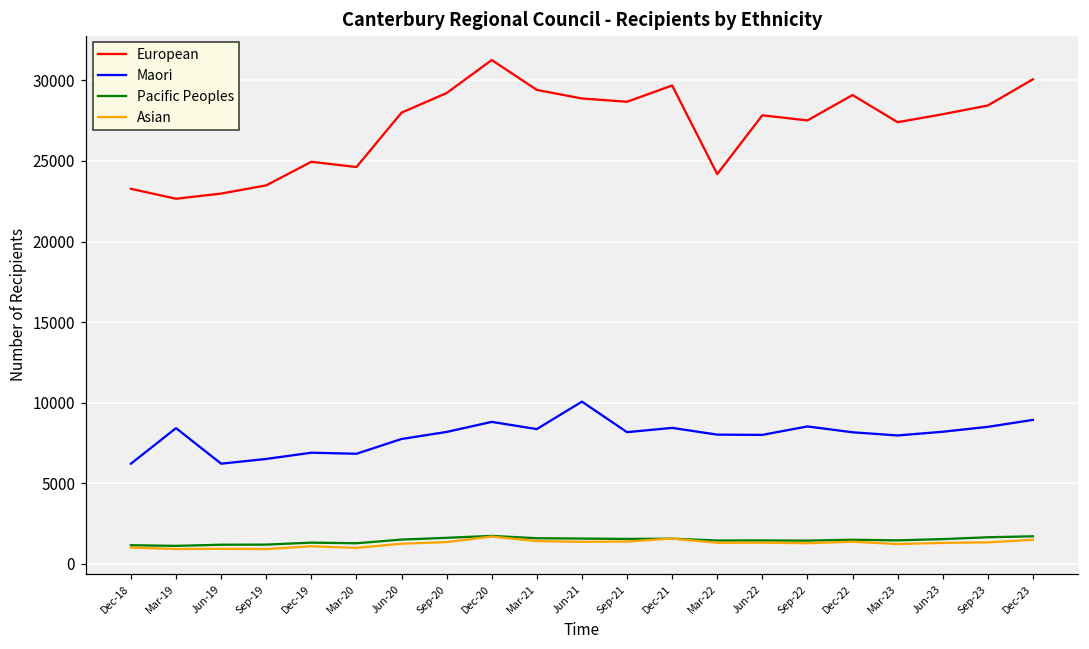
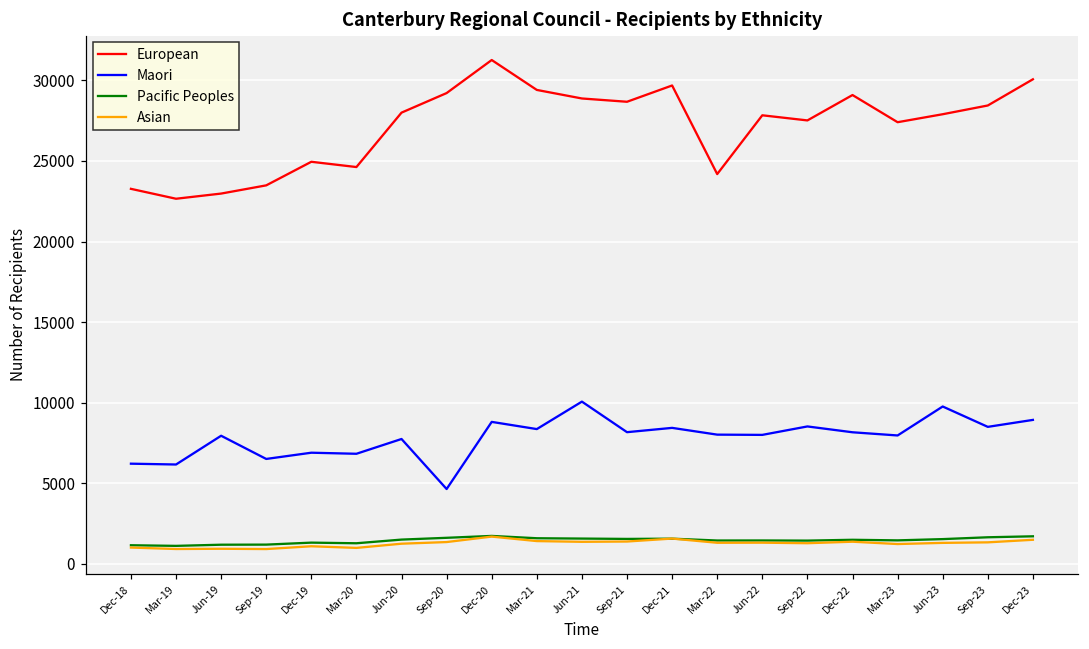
  {
    "European": {
      "Dec-18": 23300,
      "Mar-19": 22700,
      "Jun-19": 23000,
      "Sep-19": 23500,
      "Dec-19": 25000,
      "Mar-20": 24600,
      "Jun-20": 28000,
      "Sep-20": 29200,
      "Dec-20": 31300,
      "Mar-21": 29400,
      "Jun-21": 28900,
      "Sep-21": 28700,
      "Dec-21": 29700,
      "Mar-22": 24200,
      "Jun-22": 27800,
      "Sep-22": 27500,
      "Dec-22": 29100,
      "Mar-23": 27400,
      "Jun-23": 27900,
      "Sep-23": 28400,
      "Dec-23": 30100
    },
    "Maori": {
      "Dec-18": 6200,
-     "Mar-19": 8400,
-     "Jun-19": 6200,
+     "Mar-19": 6200,
+     "Jun-19": 7900,
      "Sep-19": 6500,
      "Dec-19": 6900,
      "Mar-20": 6800,
      "Jun-20": 7700,
-     "Sep-20": 8200,
+     "Sep-20": 4600,
      "Dec-20": 8800,
      "Mar-21": 8400,
      "Jun-21": 10100,
      "Sep-21": 8200,
      "Dec-21": 8400,
      "Mar-22": 8000,
      "Jun-22": 8000,
      "Sep-22": 8500,
      "Dec-22": 8200,
      "Mar-23": 8000,
-     "Jun-23": 8200,
+     "Jun-23": 9800,
      "Sep-23": 8500,
      "Dec-23": 8900
    },
    "Pacific Peoples": {
      "Mar-19": 1100,
      "Jun-19": 1200,
      "Sep-19": 1200,
      "Dec-19": 1300,
      "Mar-20": 1300,
      "Jun-20": 1500,
      "Sep-20": 1600,
      "Mar-21": 1600,
      "Jun-21": 1600,
      "Mar-23": 1400,
      "Jun-23": 1500,
      "Sep-23": 1600,
      "Dec-23": 1700
    },
    "Asian": {
      "Mar-19": 900,
      "Jun-19": 900,
      "Sep-19": 900,
      "Dec-19": 1100,
      "Mar-20": 1000,
      "Jun-20": 1200,
      "Sep-20": 1300,
      "Mar-21": 1400,
      "Jun-21": 1400,
      "Mar-23": 1200,
      "Jun-23": 1300,
      "Sep-23": 1300,
      "Dec-23": 1500
    }
  }
